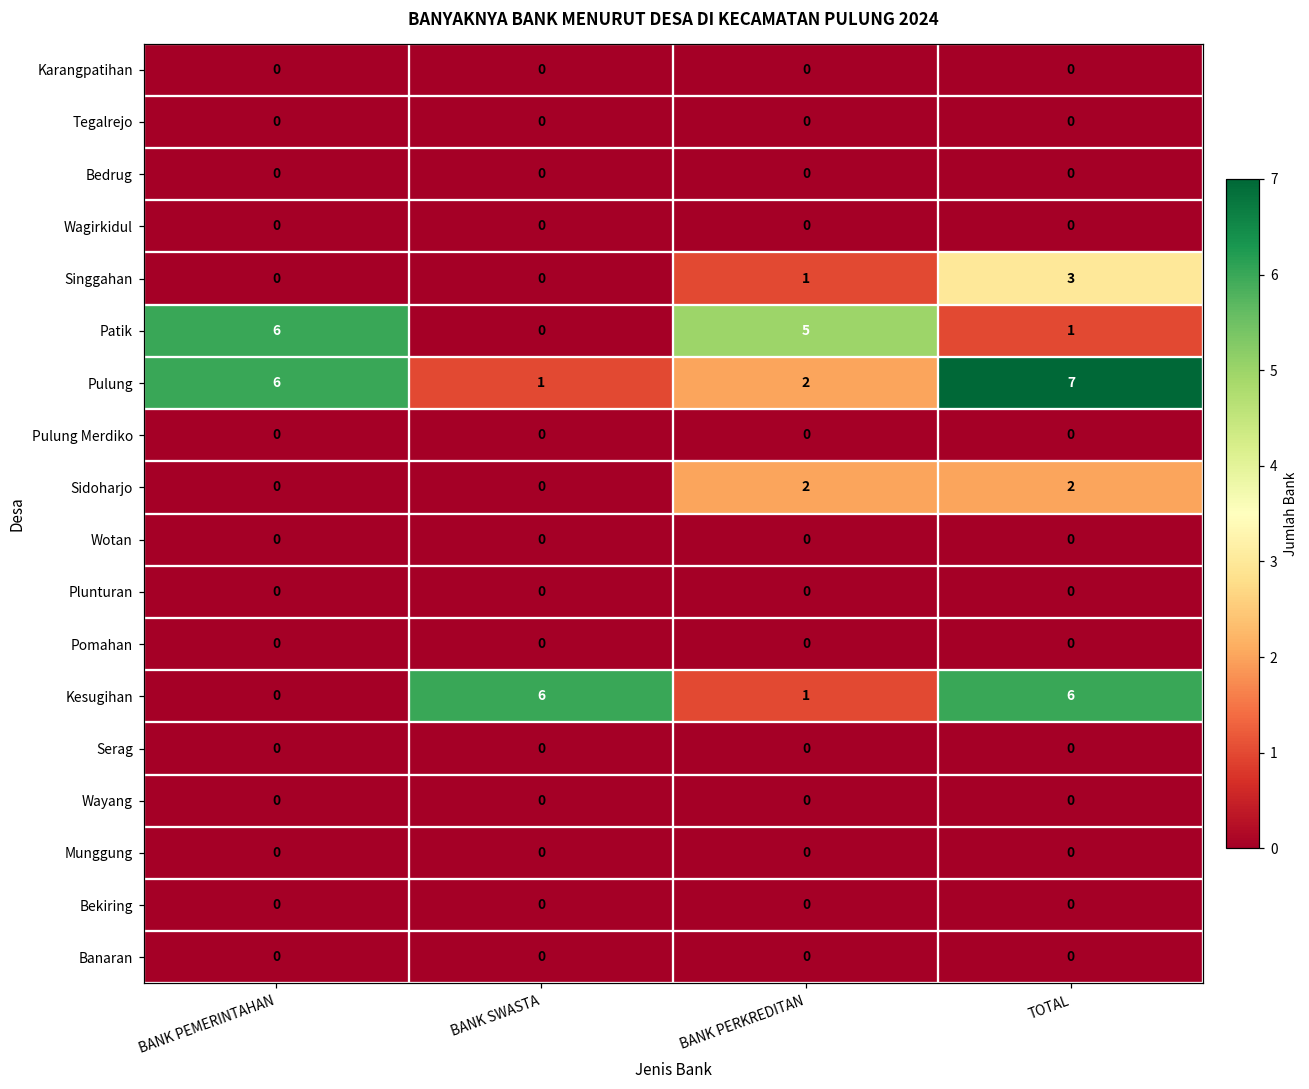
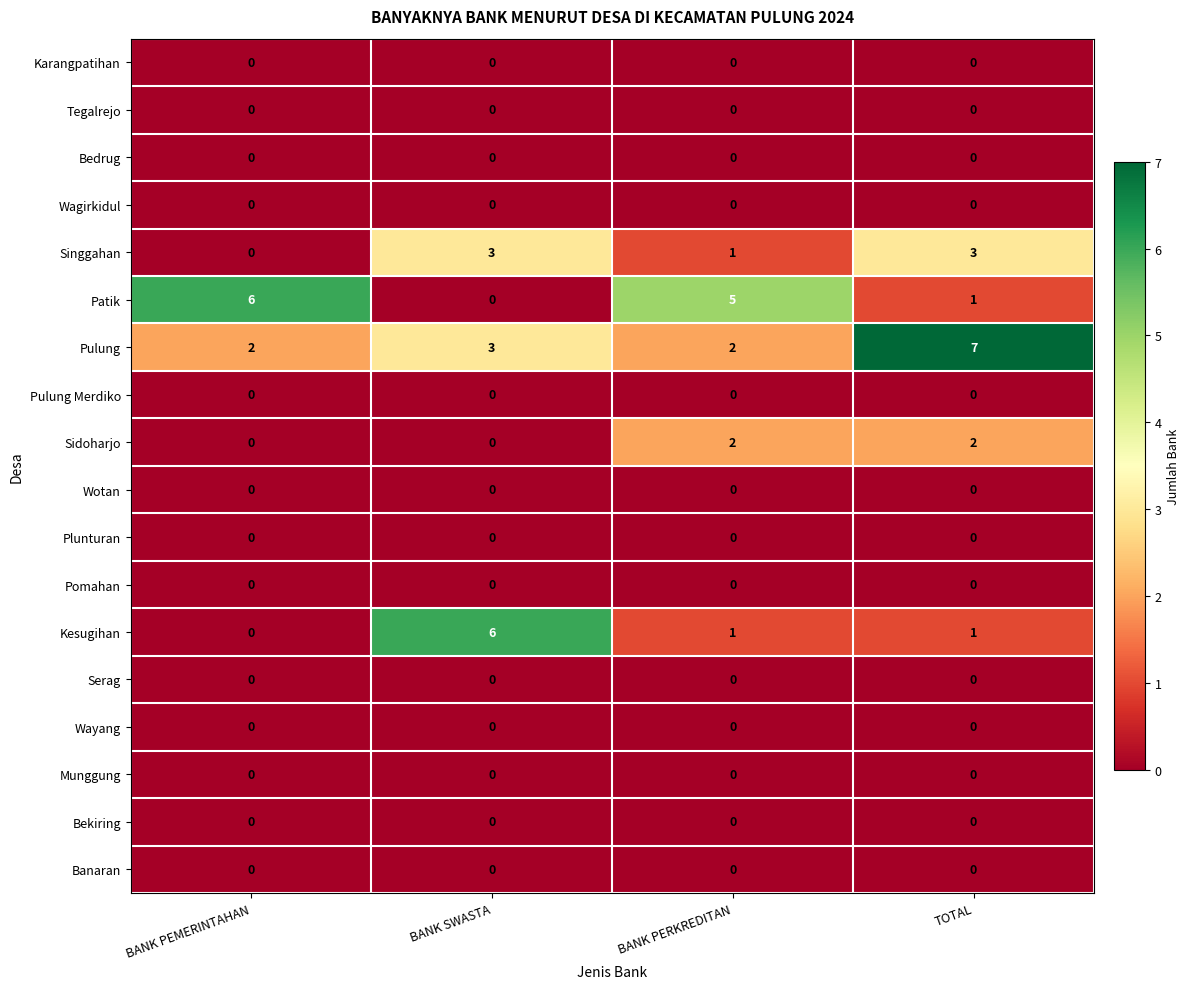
  {
    "Karangpatihan": {
      "BANK PEMERINTAHAN": 0,
      "BANK SWASTA": 0,
      "BANK PERKREDITAN": 0,
      "TOTAL": 0
    },
    "Tegalrejo": {
      "BANK PEMERINTAHAN": 0,
      "BANK SWASTA": 0,
      "BANK PERKREDITAN": 0,
      "TOTAL": 0
    },
    "Bedrug": {
      "BANK PEMERINTAHAN": 0,
      "BANK SWASTA": 0,
      "BANK PERKREDITAN": 0,
      "TOTAL": 0
    },
    "Wagirkidul": {
      "BANK PEMERINTAHAN": 0,
      "BANK SWASTA": 0,
      "BANK PERKREDITAN": 0,
      "TOTAL": 0
    },
    "Singgahan": {
      "BANK PEMERINTAHAN": 0,
-     "BANK SWASTA": 0,
+     "BANK SWASTA": 3,
      "BANK PERKREDITAN": 1,
      "TOTAL": 3
    },
    "Patik": {
      "BANK PEMERINTAHAN": 6,
      "BANK SWASTA": 0,
      "BANK PERKREDITAN": 5,
      "TOTAL": 1
    },
    "Pulung": {
-     "BANK PEMERINTAHAN": 6,
-     "BANK SWASTA": 1,
+     "BANK PEMERINTAHAN": 2,
+     "BANK SWASTA": 3,
      "BANK PERKREDITAN": 2,
      "TOTAL": 7
    },
    "Pulung Merdiko": {
      "BANK PEMERINTAHAN": 0,
      "BANK SWASTA": 0,
      "BANK PERKREDITAN": 0,
      "TOTAL": 0
    },
    "Sidoharjo": {
      "BANK PEMERINTAHAN": 0,
      "BANK SWASTA": 0,
      "BANK PERKREDITAN": 2,
      "TOTAL": 2
    },
    "Wotan": {
      "BANK PEMERINTAHAN": 0,
      "BANK SWASTA": 0,
      "BANK PERKREDITAN": 0,
      "TOTAL": 0
    },
    "Plunturan": {
      "BANK PEMERINTAHAN": 0,
      "BANK SWASTA": 0,
      "BANK PERKREDITAN": 0,
      "TOTAL": 0
    },
    "Pomahan": {
      "BANK PEMERINTAHAN": 0,
      "BANK SWASTA": 0,
      "BANK PERKREDITAN": 0,
      "TOTAL": 0
    },
    "Kesugihan": {
      "BANK PEMERINTAHAN": 0,
      "BANK SWASTA": 6,
      "BANK PERKREDITAN": 1,
-     "TOTAL": 6
+     "TOTAL": 1
    },
    "Serag": {
      "BANK PEMERINTAHAN": 0,
      "BANK SWASTA": 0,
      "BANK PERKREDITAN": 0,
      "TOTAL": 0
    },
    "Wayang": {
      "BANK PEMERINTAHAN": 0,
      "BANK SWASTA": 0,
      "BANK PERKREDITAN": 0,
      "TOTAL": 0
    },
    "Munggung": {
      "BANK PEMERINTAHAN": 0,
      "BANK SWASTA": 0,
      "BANK PERKREDITAN": 0,
      "TOTAL": 0
    },
    "Bekiring": {
      "BANK PEMERINTAHAN": 0,
      "BANK SWASTA": 0,
      "BANK PERKREDITAN": 0,
      "TOTAL": 0
    },
    "Banaran": {
      "BANK PEMERINTAHAN": 0,
      "BANK SWASTA": 0,
      "BANK PERKREDITAN": 0,
      "TOTAL": 0
    }
  }
